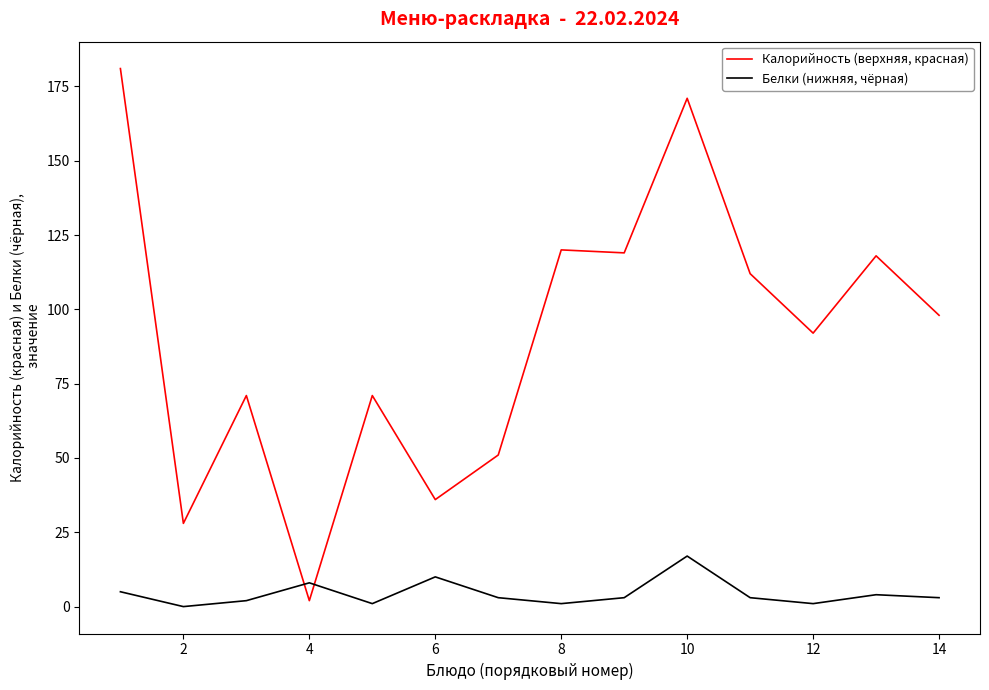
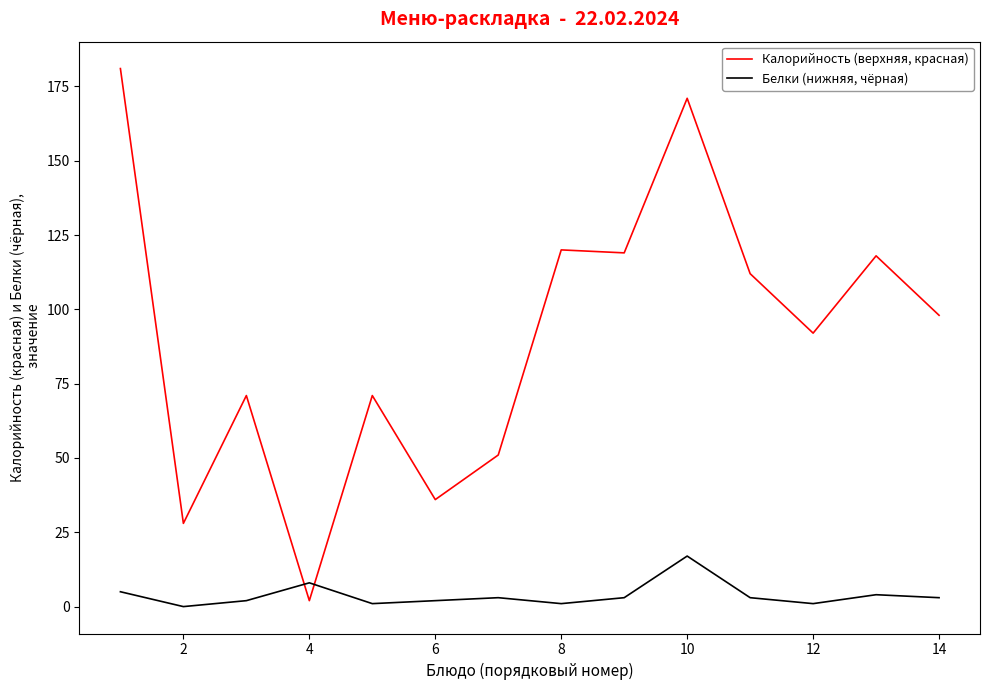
  {
    "Калорийность (верхняя, красная)": {
      "2": 28,
      "4": 2,
      "6": 36,
      "8": 120,
      "10": 171,
      "12": 92,
      "14": 98
    },
    "Белки (нижняя, чёрная)": {
      "2": 0,
      "4": 8,
-     "6": 10,
+     "6": 2,
      "8": 1,
      "10": 17,
      "12": 1,
      "14": 3
    }
  }
